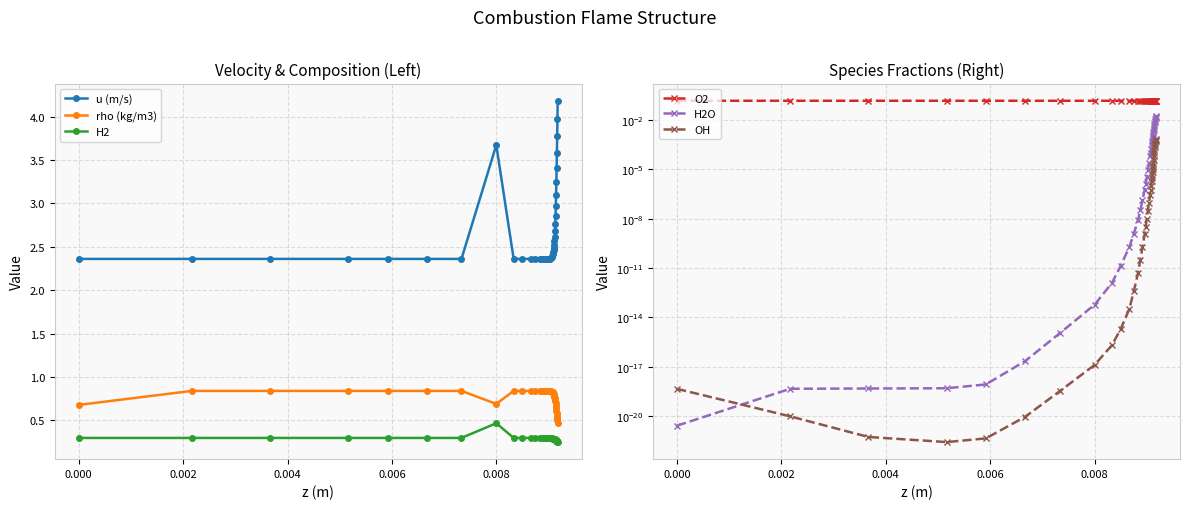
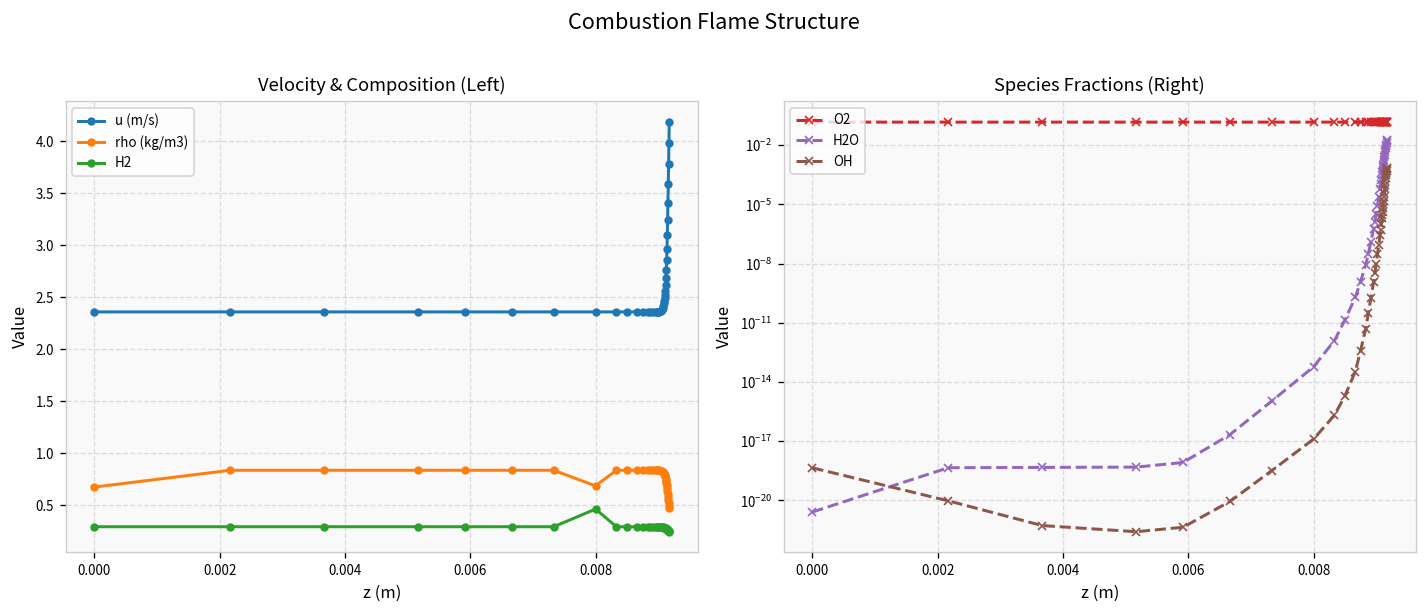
  {
    "Velocity & Composition (Left)": {
      "u (m/s)": {
        "0.000": 2.4,
-       "0.008": 3.7
+       "0.008": 2.4
      },
      "rho (kg/m3)": {
        "0.000": 0.7,
        "0.008": 0.7
      },
      "H2": {
        "0.000": 0.3,
        "0.008": 0.5
      }
    },
    "Species Fractions (Right)": {
      "O2": {
        "0.008": 0.1
      },
      "H2O": {
        "0.000": 0.000000000000,
        "0.008": 0.000000000000
      },
      "OH": {
        "0.000": 0.000000000000,
        "0.008": 0.000000000000
      }
    }
  }
